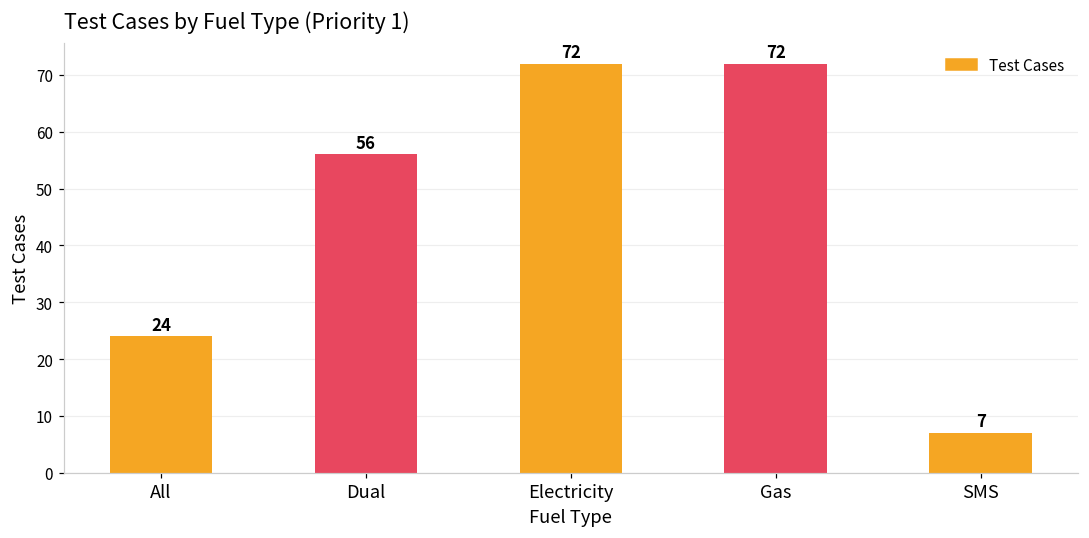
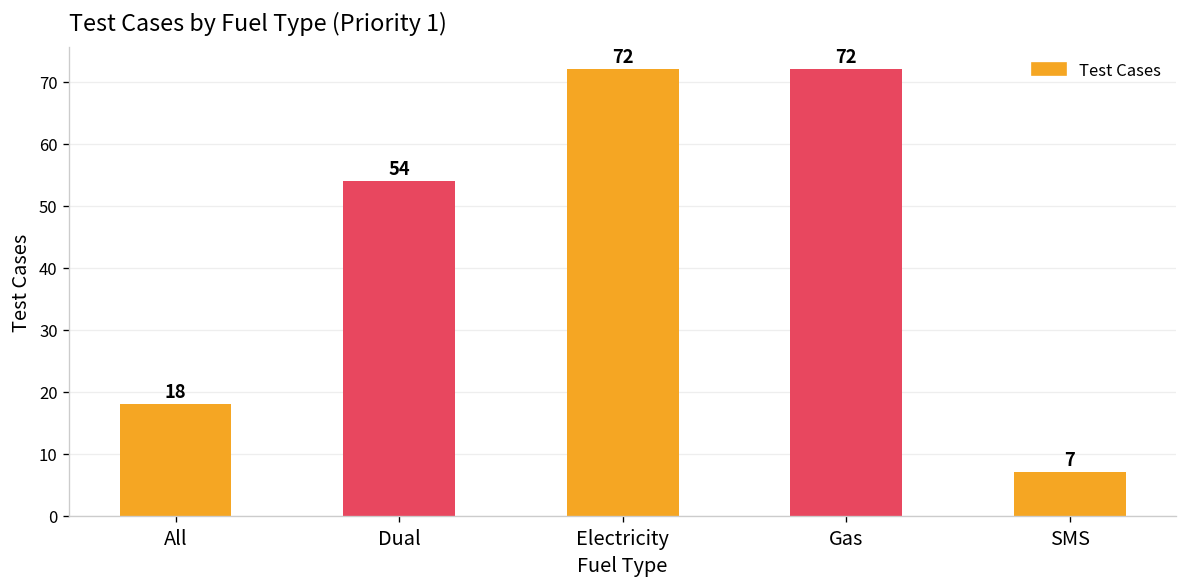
  {
-   "All": 24,
-   "Dual": 56,
+   "All": 18,
+   "Dual": 54,
    "Electricity": 72,
    "Gas": 72,
    "SMS": 7
  }
